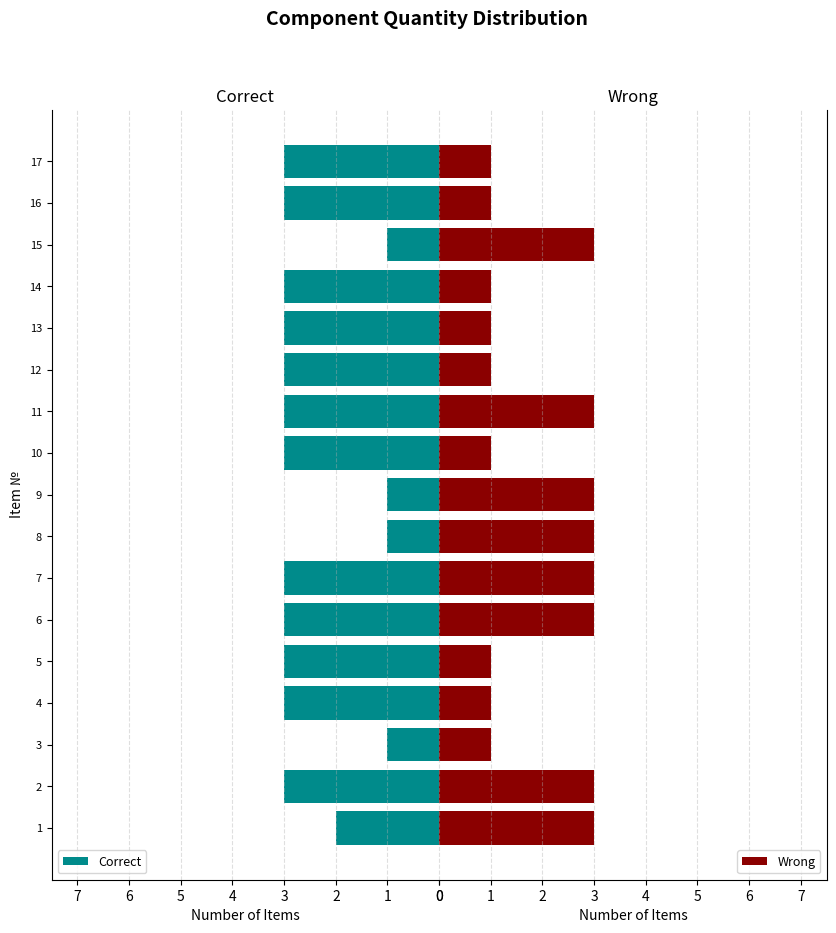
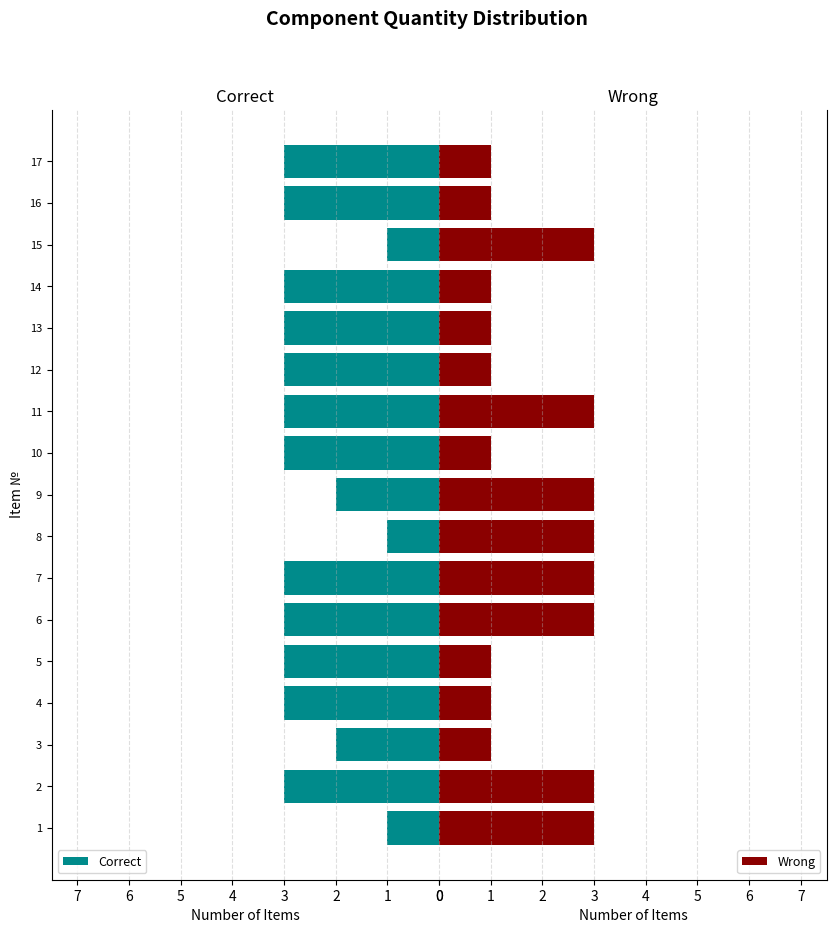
  {
    "Correct": {
      "17": 3,
      "16": 3,
      "15": 1,
      "14": 3,
      "13": 3,
      "12": 3,
      "11": 3,
      "10": 3,
-     "9": 1,
+     "9": 2,
      "8": 1,
      "7": 3,
      "6": 3,
      "5": 3,
      "4": 3,
-     "3": 1,
+     "3": 2,
      "2": 3,
-     "1": 2
+     "1": 1
    }
  }
